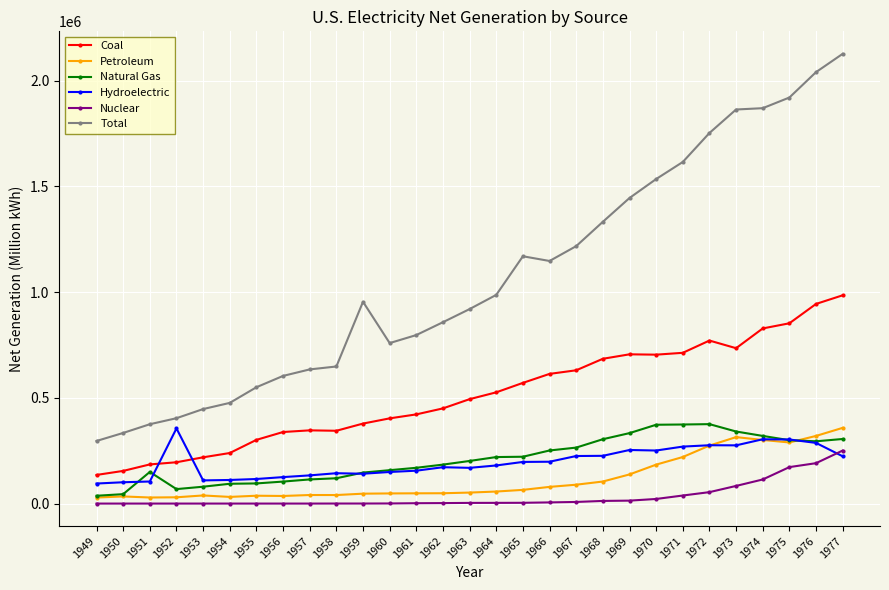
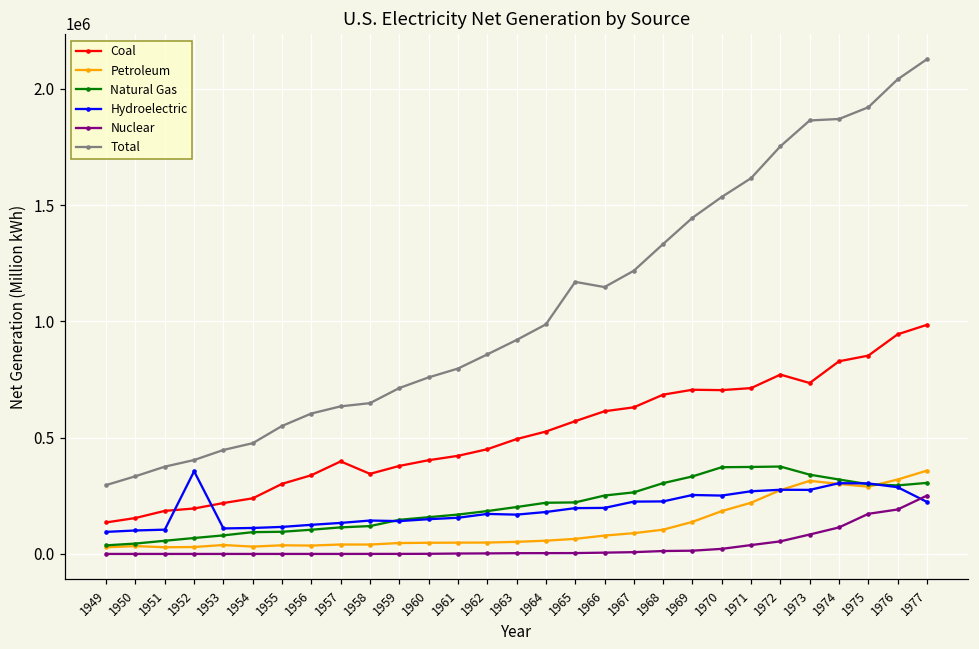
  {
    "Coal": {
      "1949": 140000,
      "1950": 150000,
      "1951": 190000,
      "1952": 200000,
      "1953": 220000,
      "1954": 240000,
      "1955": 300000,
      "1956": 340000,
-     "1957": 350000,
+     "1957": 400000,
      "1958": 340000,
      "1959": 380000,
      "1960": 400000,
      "1961": 420000,
      "1962": 450000,
      "1963": 490000,
      "1964": 530000,
      "1965": 570000,
      "1966": 610000,
      "1967": 630000,
      "1968": 680000,
      "1969": 710000,
      "1970": 700000,
      "1971": 710000,
      "1972": 770000,
      "1973": 730000,
      "1974": 830000,
      "1975": 850000,
      "1976": 940000,
      "1977": 990000
    },
    "Petroleum": {
      "1951": 30000,
      "1952": 30000,
      "1953": 40000,
      "1954": 30000,
      "1955": 40000,
      "1956": 40000,
      "1957": 40000,
      "1958": 40000,
      "1959": 50000,
      "1960": 50000,
      "1961": 50000,
      "1962": 50000,
      "1963": 50000,
      "1964": 60000,
      "1965": 60000,
      "1966": 80000,
      "1967": 90000,
      "1968": 100000,
      "1969": 140000,
      "1970": 180000,
      "1971": 220000,
      "1973": 310000,
      "1976": 320000,
      "1977": 360000
    },
    "Natural Gas": {
-     "1951": 150000,
+     "1951": 60000,
      "1952": 70000,
      "1953": 80000,
      "1954": 90000,
      "1955": 100000,
      "1956": 100000,
      "1957": 110000,
      "1958": 120000,
      "1961": 170000,
      "1962": 180000,
      "1963": 200000,
      "1964": 220000,
      "1965": 220000,
      "1966": 250000,
      "1967": 260000,
      "1968": 300000,
      "1969": 330000,
      "1970": 370000,
      "1971": 370000,
      "1972": 380000,
      "1973": 340000,
      "1974": 320000,
      "1977": 310000
    },
    "Hydroelectric": {
      "1949": 90000,
      "1950": 100000,
      "1951": 100000,
      "1952": 360000,
      "1953": 110000,
      "1954": 110000,
      "1955": 120000,
      "1956": 130000,
      "1957": 130000,
      "1958": 140000,
      "1961": 160000,
      "1962": 170000,
      "1963": 170000,
      "1964": 180000,
      "1965": 200000,
      "1966": 200000,
      "1967": 220000,
      "1968": 230000,
      "1969": 250000,
      "1970": 250000,
      "1971": 270000,
      "1973": 280000,
      "1977": 220000
    },
    "Nuclear": {
      "1949": 0,
      "1950": 0,
      "1951": 0,
      "1952": 0,
      "1953": 0,
      "1954": 0,
      "1955": 0,
      "1956": 0,
      "1957": 0,
      "1958": 0,
      "1959": 0,
      "1960": 0,
      "1961": 0,
      "1962": 0,
      "1963": 0,
      "1964": 0,
      "1965": 0,
      "1966": 10000,
      "1967": 10000,
      "1968": 10000,
      "1969": 10000,
      "1970": 20000,
      "1971": 40000,
      "1972": 50000,
      "1973": 80000,
      "1974": 110000,
      "1975": 170000,
      "1976": 190000,
      "1977": 250000
    },
    "Total": {
      "1949": 300000,
      "1950": 330000,
      "1951": 380000,
      "1952": 400000,
      "1953": 450000,
      "1954": 480000,
      "1955": 550000,
      "1956": 600000,
      "1957": 630000,
      "1958": 650000,
-     "1959": 950000,
+     "1959": 710000,
      "1960": 760000,
      "1961": 800000,
      "1962": 860000,
      "1963": 920000,
      "1964": 990000,
      "1965": 1170000,
      "1966": 1150000,
      "1967": 1220000,
      "1968": 1330000,
      "1969": 1450000,
      "1970": 1540000,
      "1971": 1620000,
      "1972": 1750000,
      "1973": 1860000,
      "1974": 1870000,
      "1975": 1920000,
      "1976": 2040000,
      "1977": 2130000
    }
  }
